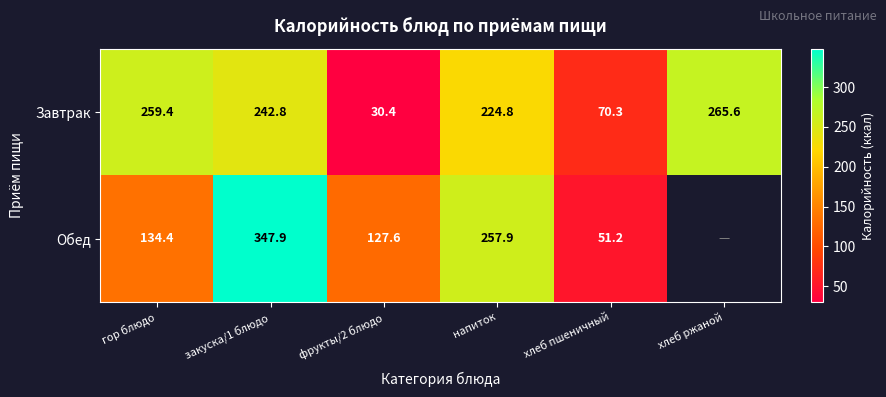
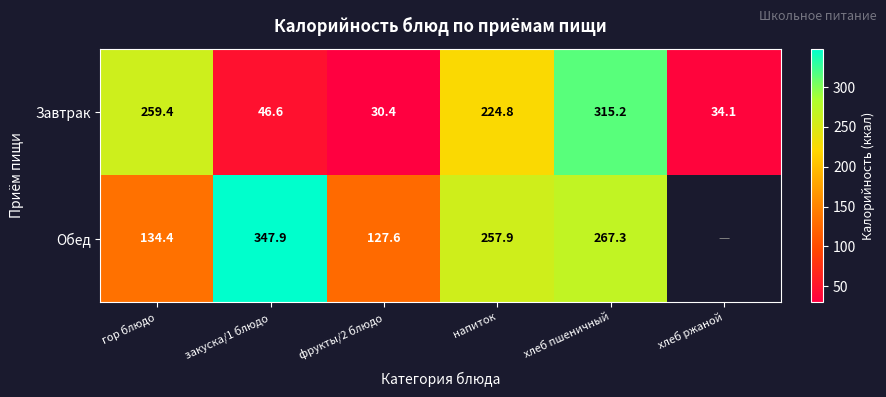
  {
    "Завтрак": {
      "гор блюдо": 259.4,
-     "закуска/1 блюдо": 242.8,
+     "закуска/1 блюдо": 46.6,
      "фрукты/2 блюдо": 30.4,
      "напиток": 224.8,
-     "хлеб пшеничный": 70.3,
-     "хлеб ржаной": 265.6
+     "хлеб пшеничный": 315.2,
+     "хлеб ржаной": 34.1
    },
    "Обед": {
      "гор блюдо": 134.4,
      "закуска/1 блюдо": 347.9,
      "фрукты/2 блюдо": 127.6,
      "напиток": 257.9,
-     "хлеб пшеничный": 51.2
+     "хлеб пшеничный": 267.3
    }
  }
